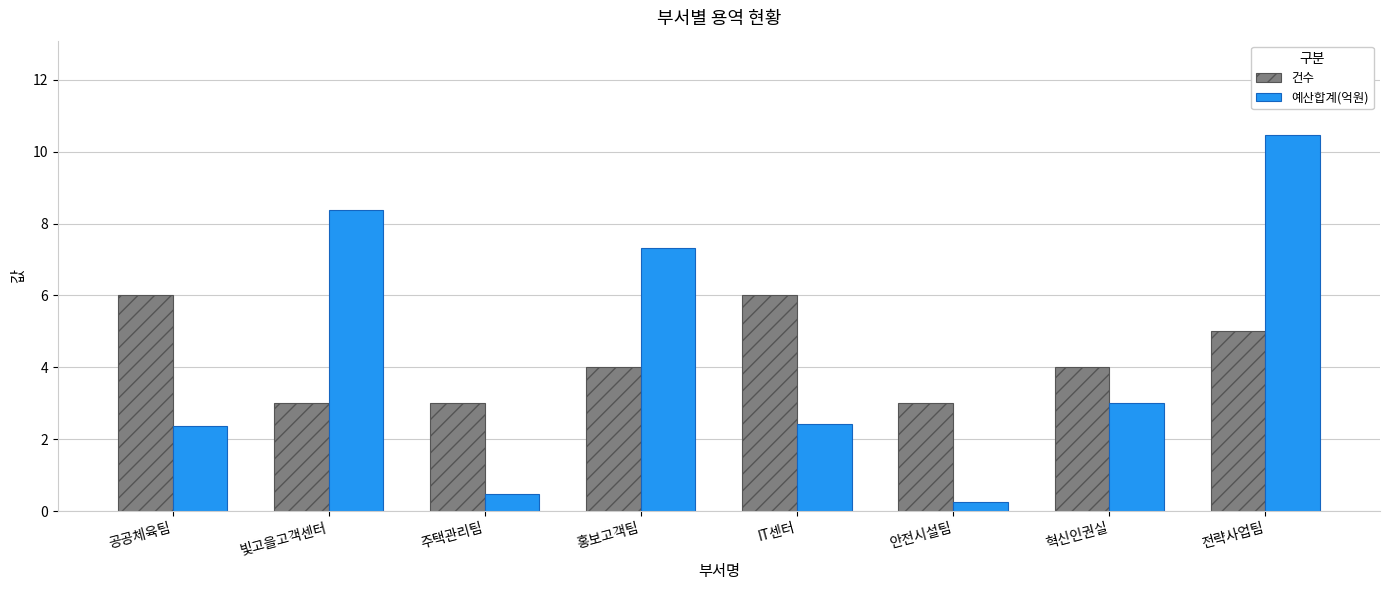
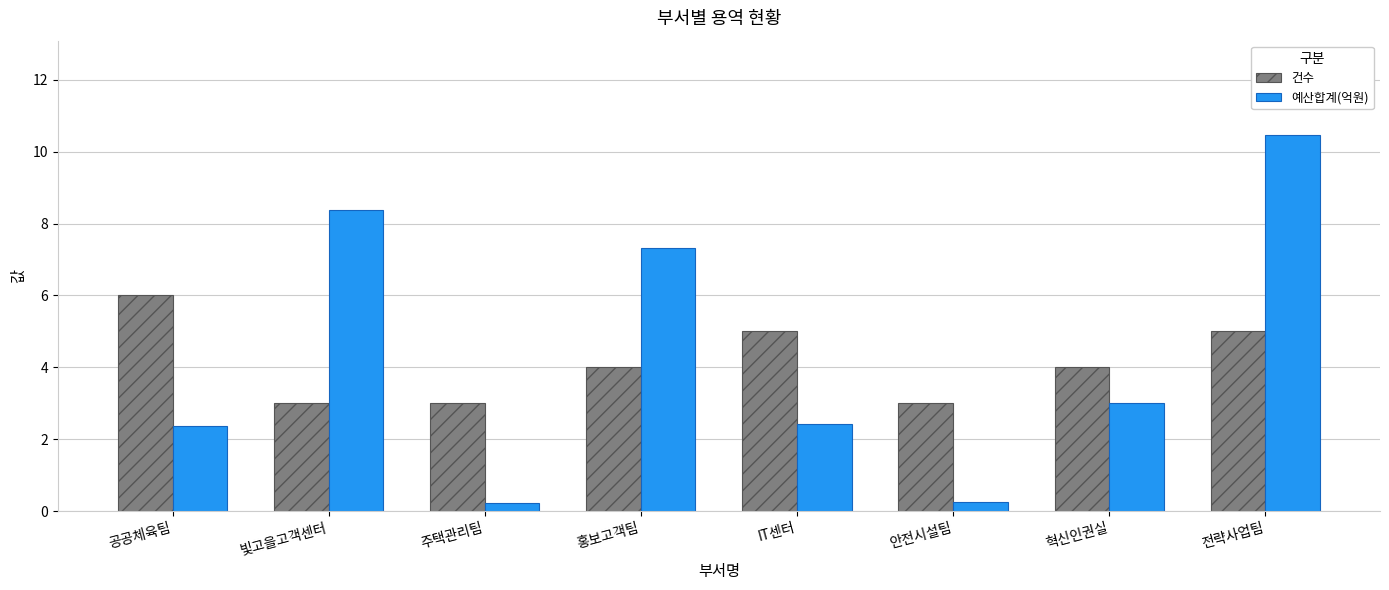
  {
    "건수": {
      "공공체육팀": 6,
      "빛고을고객센터": 3,
      "주택관리팀": 3,
      "홍보고객팀": 4,
-     "IT센터": 6,
+     "IT센터": 5,
      "안전시설팀": 3,
      "혁신인권실": 4,
      "전략사업팀": 5
    },
    "예산합계(억원)": {
      "공공체육팀": 2.4,
      "빛고을고객센터": 8.4,
-     "주택관리팀": 0.5,
+     "주택관리팀": 0.2,
      "홍보고객팀": 7.3,
      "IT센터": 2.4,
      "안전시설팀": 0.3,
      "혁신인권실": 3.0,
      "전략사업팀": 10.5
    }
  }
